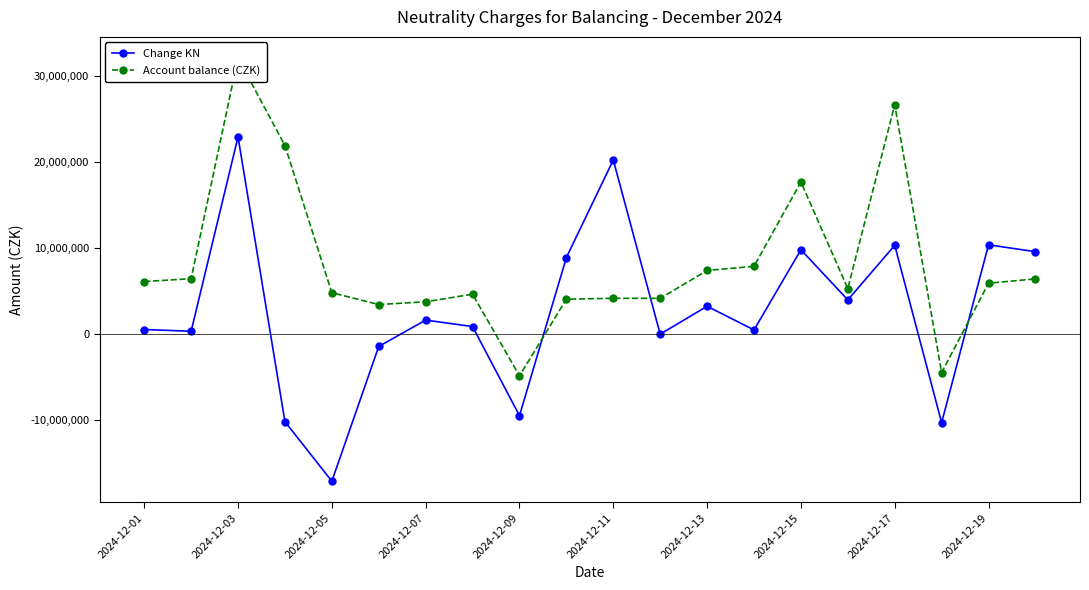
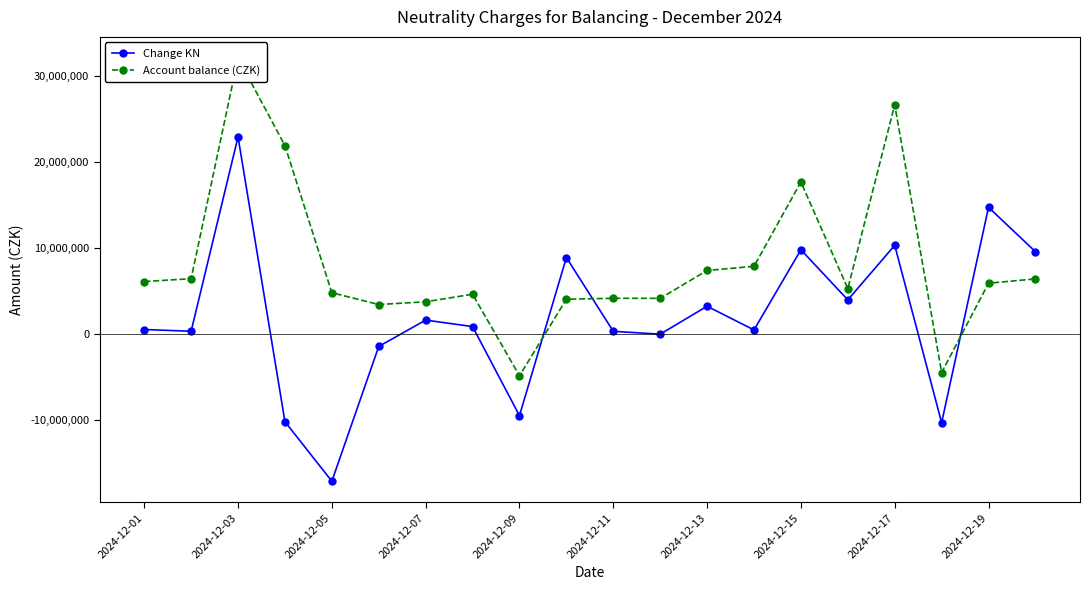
  {
    "Change KN": {
      "2024-12-01": "1,000,000",
      "2024-12-03": "23,000,000",
      "2024-12-05": "-17,000,000",
      "2024-12-07": "2,000,000",
      "2024-12-09": "-9,000,000",
-     "2024-12-11": "20,000,000",
+     "2024-12-11": "0",
      "2024-12-13": "3,000,000",
      "2024-12-15": "10,000,000",
      "2024-12-17": "10,000,000",
-     "2024-12-19": "10,000,000"
+     "2024-12-19": "15,000,000"
    },
    "Account balance (CZK)": {
      "2024-12-01": "6,000,000",
      "2024-12-05": "5,000,000",
      "2024-12-07": "4,000,000",
      "2024-12-09": "-5,000,000",
      "2024-12-11": "4,000,000",
      "2024-12-13": "7,000,000",
      "2024-12-15": "18,000,000",
      "2024-12-17": "27,000,000",
      "2024-12-19": "6,000,000"
    }
  }
